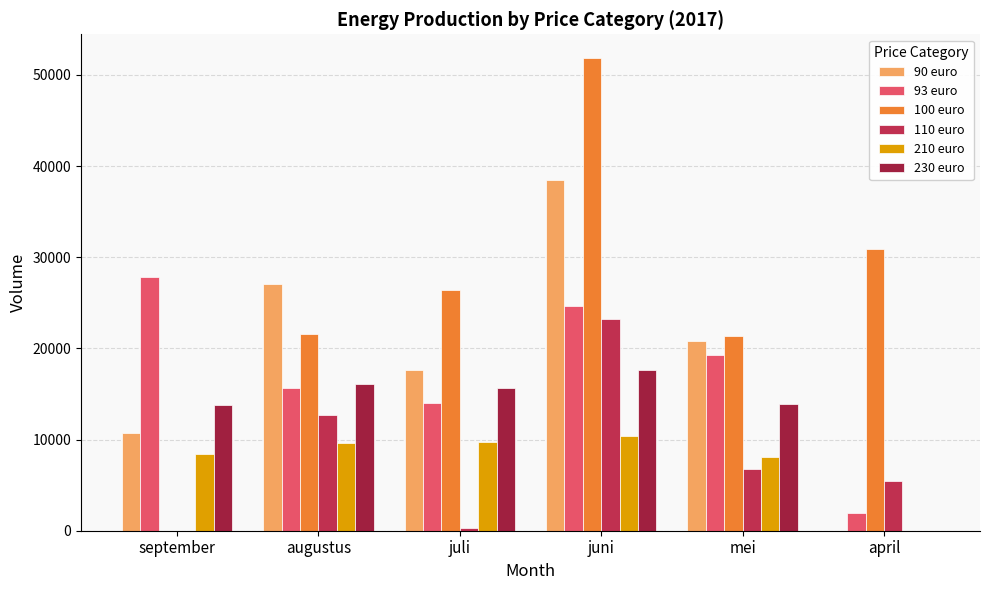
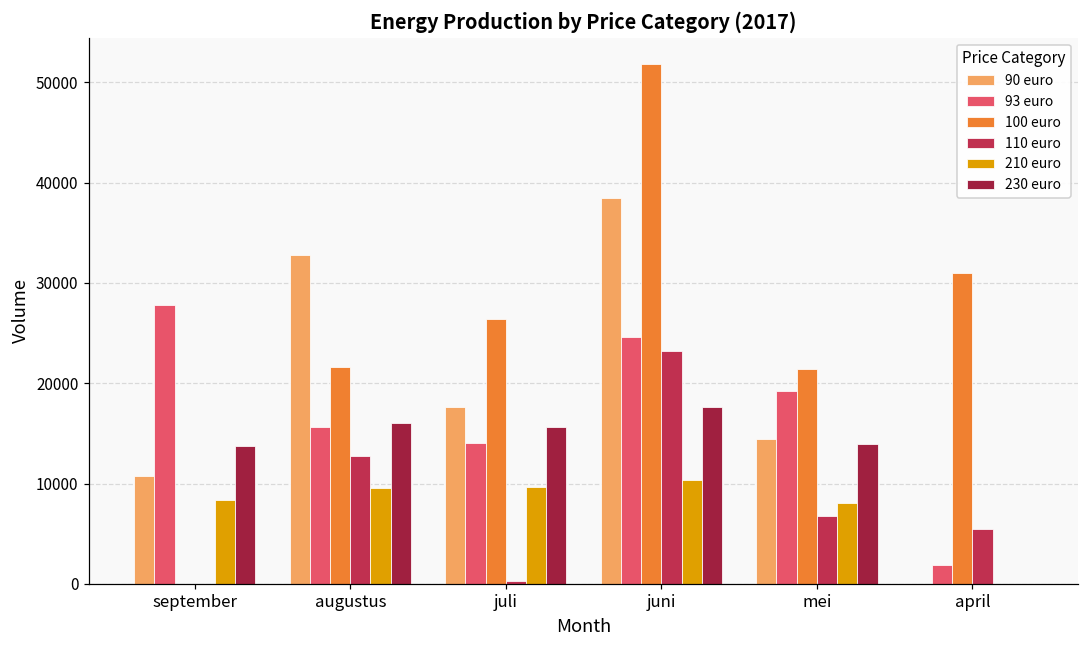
  {
    "90 euro": {
      "september": 11000,
-     "augustus": 27000,
+     "augustus": 33000,
      "juli": 18000,
      "juni": 38000,
-     "mei": 21000,
+     "mei": 14000,
      "april": 0
    }
  }
